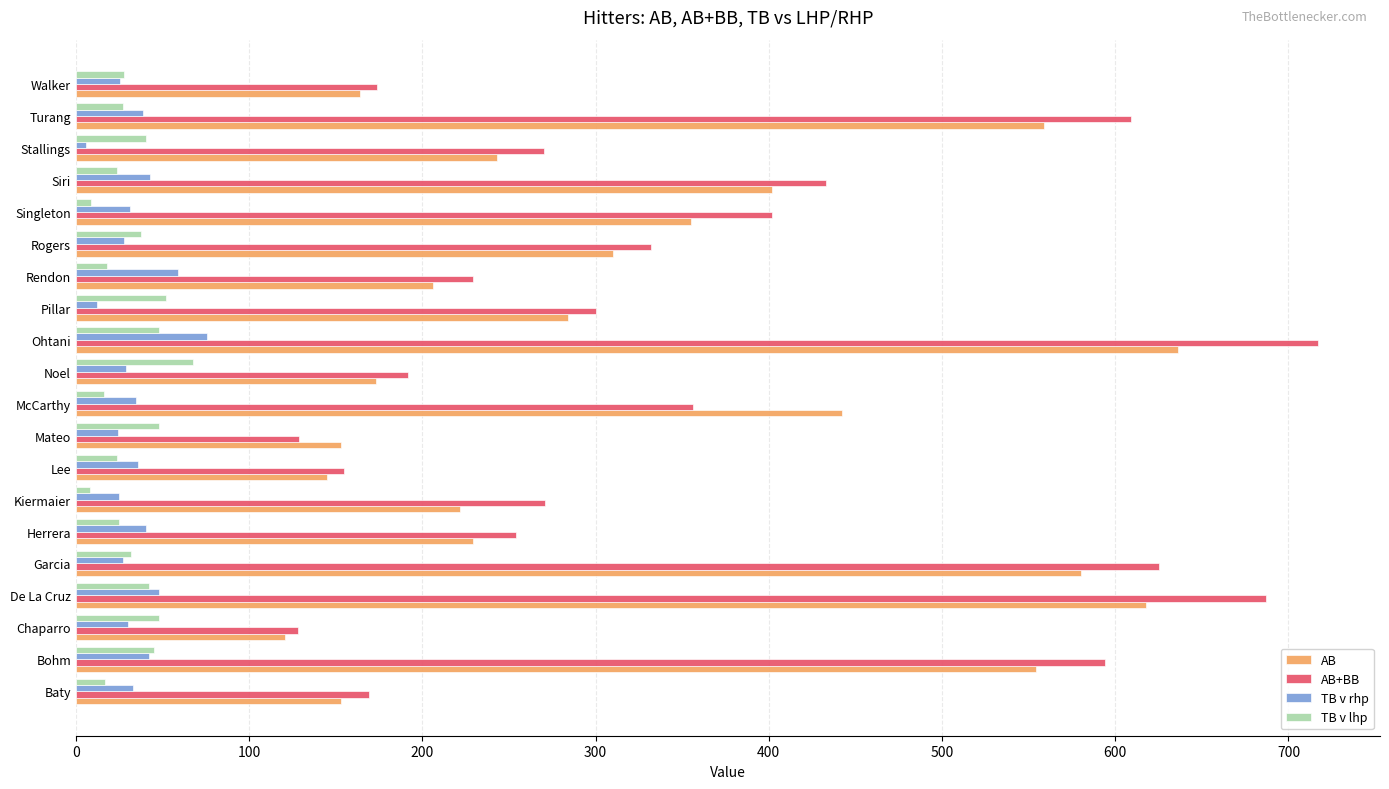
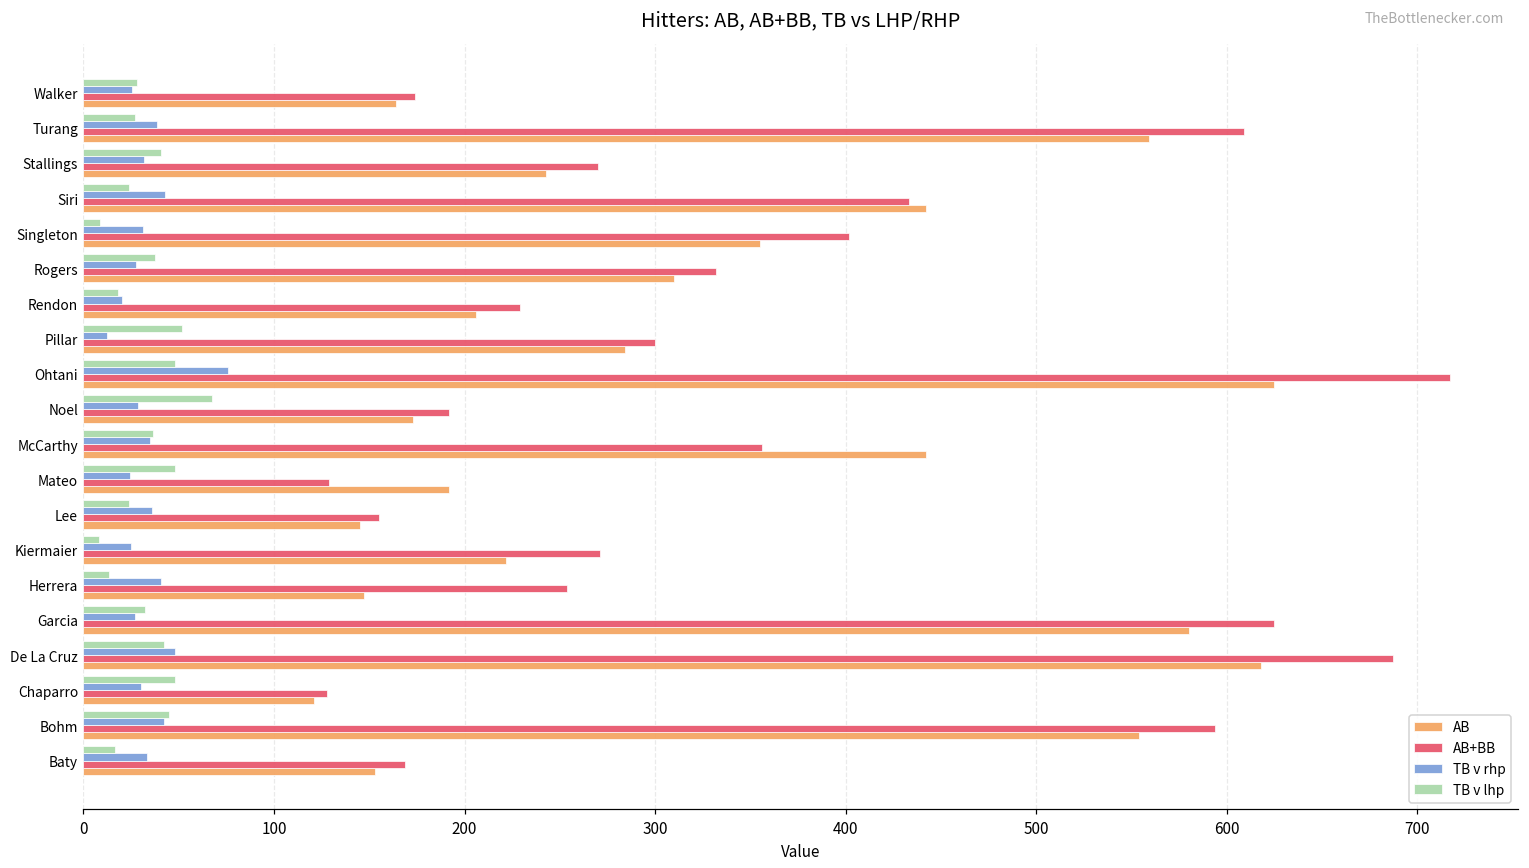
  {
    "AB": {
      "Walker": 164,
      "Turang": 559,
      "Stallings": 243,
-     "Siri": 402,
+     "Siri": 442,
      "Singleton": 355,
      "Rogers": 310,
      "Rendon": 206,
      "Pillar": 284,
-     "Ohtani": 636,
+     "Ohtani": 625,
      "Noel": 173,
      "McCarthy": 442,
-     "Mateo": 153,
+     "Mateo": 192,
      "Lee": 145,
      "Kiermaier": 222,
-     "Herrera": 229,
+     "Herrera": 147,
      "Garcia": 580,
      "De La Cruz": 618,
      "Chaparro": 121,
      "Bohm": 554,
      "Baty": 153
    },
    "AB+BB": {
      "Walker": 174,
      "Turang": 609,
      "Stallings": 270,
      "Siri": 433,
      "Singleton": 402,
      "Rogers": 332,
      "Rendon": 229,
      "Pillar": 300,
      "Ohtani": 717,
      "Noel": 192,
      "McCarthy": 356,
      "Mateo": 129,
      "Lee": 155,
      "Kiermaier": 271,
      "Herrera": 254,
      "Garcia": 625,
      "De La Cruz": 687,
      "Chaparro": 128,
      "Bohm": 594,
      "Baty": 169
    },
    "TB v rhp": {
      "Walker": 25,
      "Turang": 39,
-     "Stallings": 6,
+     "Stallings": 32,
      "Siri": 43,
      "Singleton": 31,
      "Rogers": 28,
-     "Rendon": 59,
+     "Rendon": 20,
      "Pillar": 12,
      "Ohtani": 76,
      "Noel": 29,
      "McCarthy": 35,
      "Mateo": 25,
      "Lee": 36,
      "Kiermaier": 25,
      "Herrera": 41,
      "Garcia": 27,
      "De La Cruz": 48,
      "Chaparro": 30,
      "Bohm": 42,
      "Baty": 33
    },
    "TB v lhp": {
      "Walker": 28,
      "Turang": 27,
      "Stallings": 41,
      "Siri": 24,
      "Singleton": 9,
      "Rogers": 38,
      "Rendon": 18,
      "Pillar": 52,
      "Ohtani": 48,
      "Noel": 68,
-     "McCarthy": 16,
+     "McCarthy": 36,
      "Mateo": 48,
      "Lee": 24,
      "Kiermaier": 8,
-     "Herrera": 25,
+     "Herrera": 13,
      "Garcia": 32,
      "De La Cruz": 42,
      "Chaparro": 48,
      "Bohm": 45,
      "Baty": 17
    }
  }
